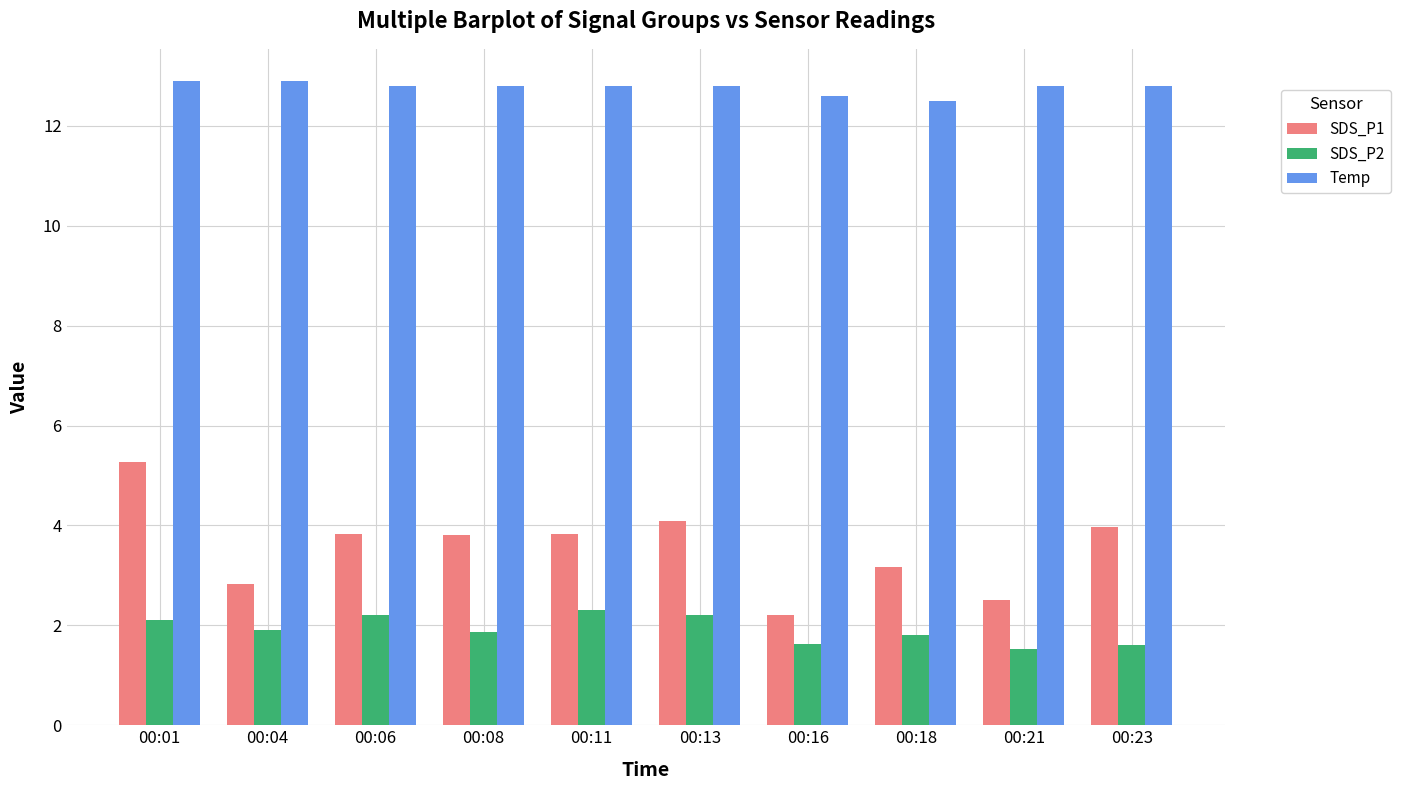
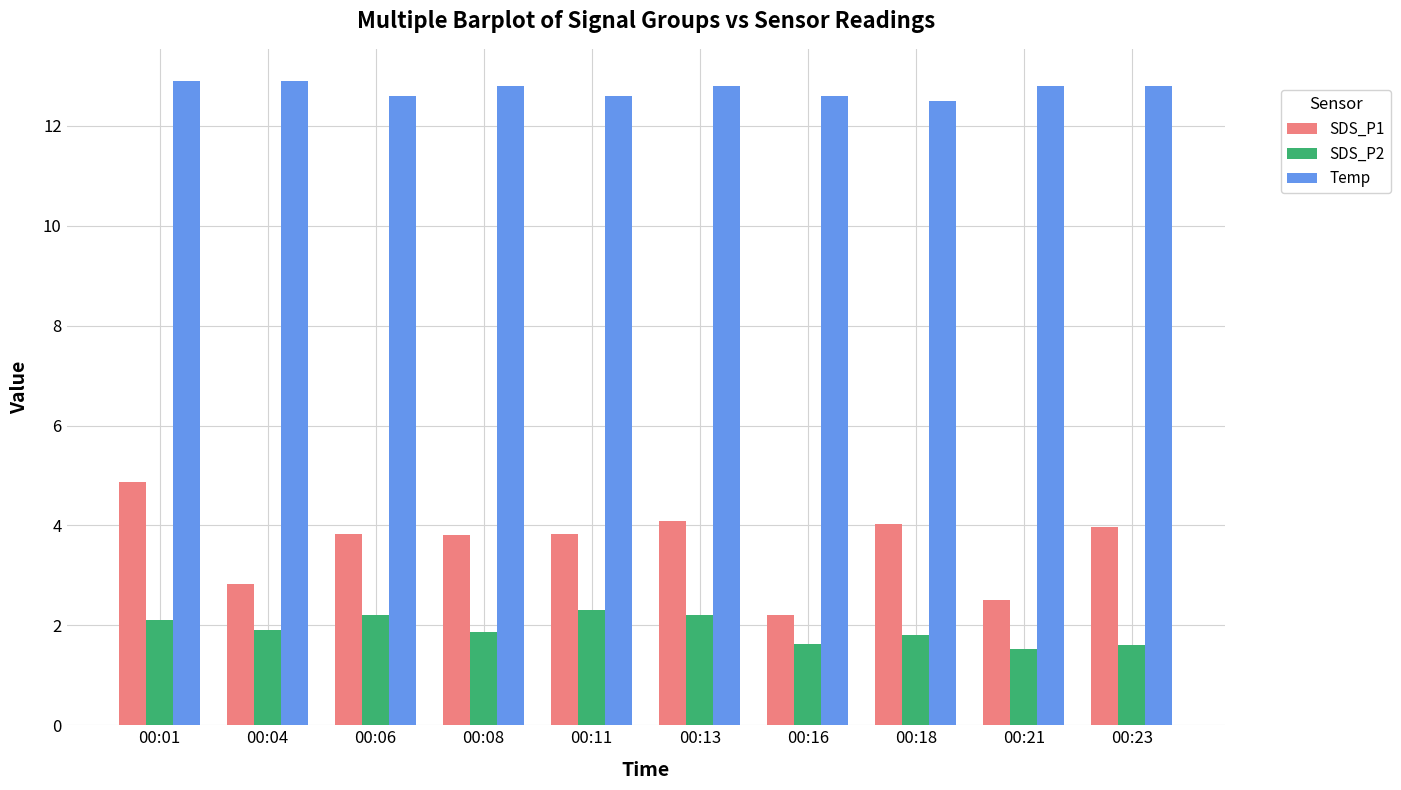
  {
    "SDS_P1": {
-     "00:01": 5.3,
+     "00:01": 4.9,
      "00:04": 2.8,
      "00:06": 3.8,
      "00:08": 3.8,
      "00:11": 3.8,
      "00:13": 4.1,
      "00:16": 2.2,
-     "00:18": 3.2,
+     "00:18": 4.0,
      "00:21": 2.5,
      "00:23": 4.0
    },
    "SDS_P2": {
      "00:01": 2.1,
      "00:04": 1.9,
      "00:06": 2.2,
      "00:08": 1.9,
      "00:11": 2.3,
      "00:13": 2.2,
      "00:16": 1.6,
      "00:18": 1.8,
      "00:21": 1.5,
      "00:23": 1.6
    },
    "Temp": {
      "00:01": 12.9,
      "00:04": 12.9,
-     "00:06": 12.8,
+     "00:06": 12.6,
      "00:08": 12.8,
-     "00:11": 12.8,
+     "00:11": 12.6,
      "00:13": 12.8,
      "00:16": 12.6,
      "00:18": 12.5,
      "00:21": 12.8,
      "00:23": 12.8
    }
  }
